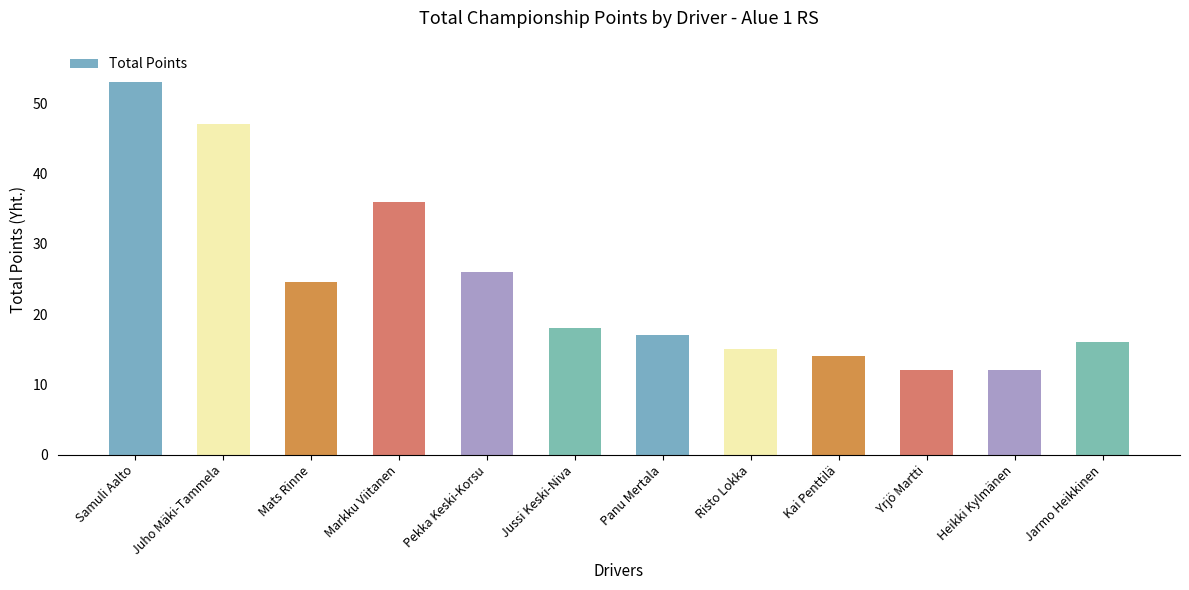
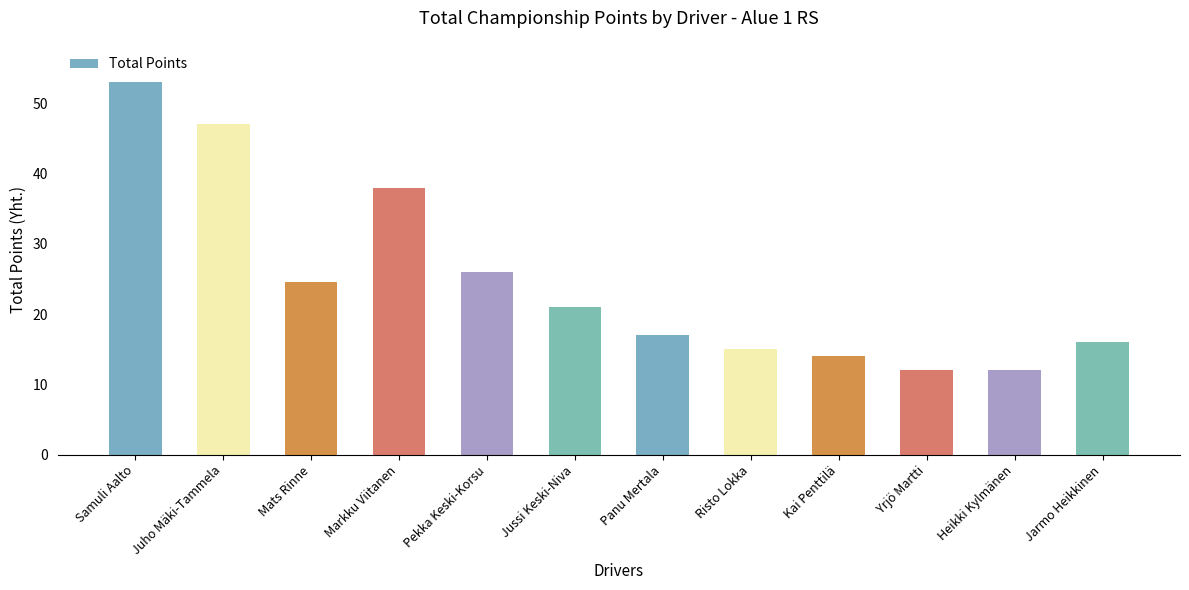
  {
    "Samuli Aalto": 53,
    "Juho Mäki-Tammela": 47,
    "Mats Rinne": 25,
-   "Markku Viitanen": 36,
+   "Markku Viitanen": 38,
    "Pekka Keski-Korsu": 26,
-   "Jussi Keski-Niva": 18,
+   "Jussi Keski-Niva": 21,
    "Panu Mertala": 17,
    "Risto Lokka": 15,
    "Kai Penttilä": 14,
    "Yrjö Martti": 12,
    "Heikki Kylmänen": 12,
    "Jarmo Heikkinen": 16
  }
